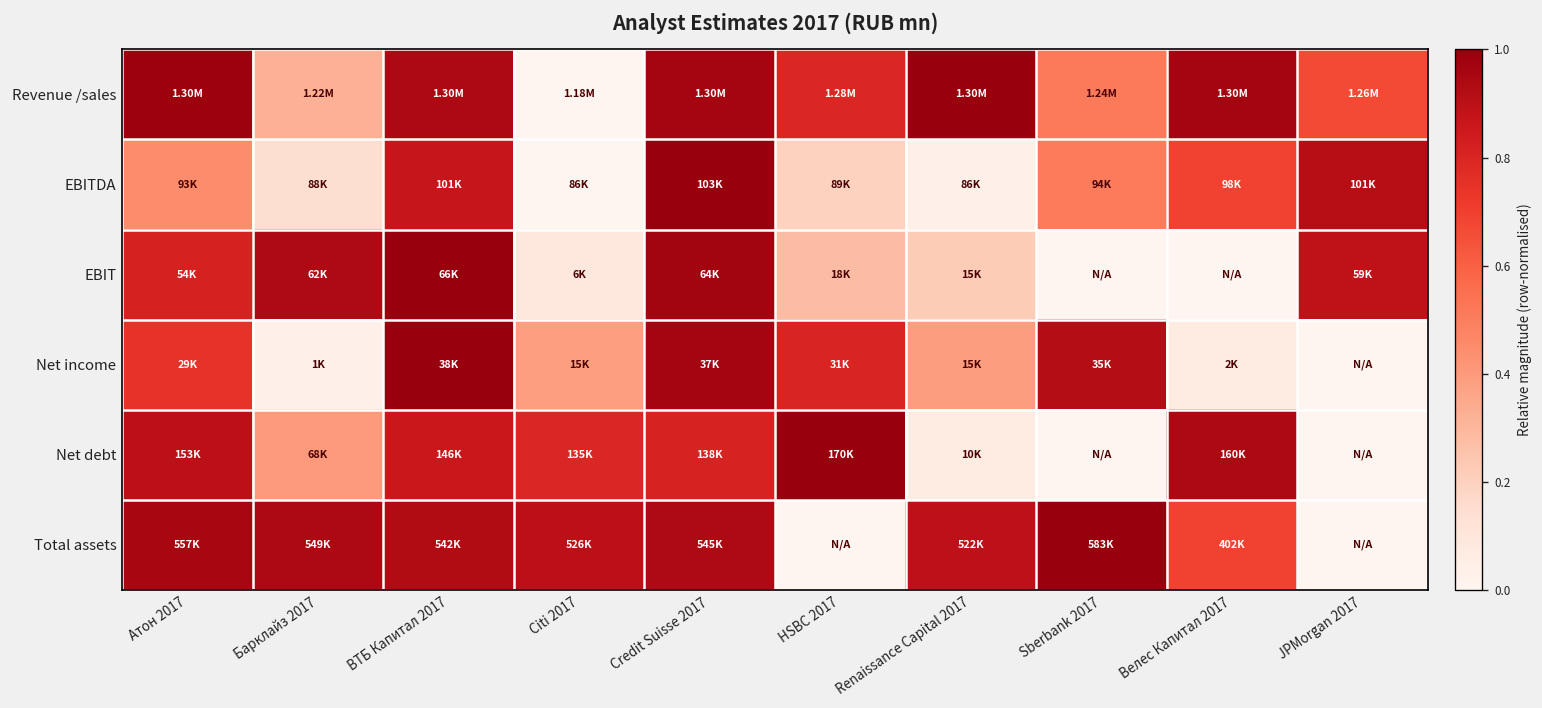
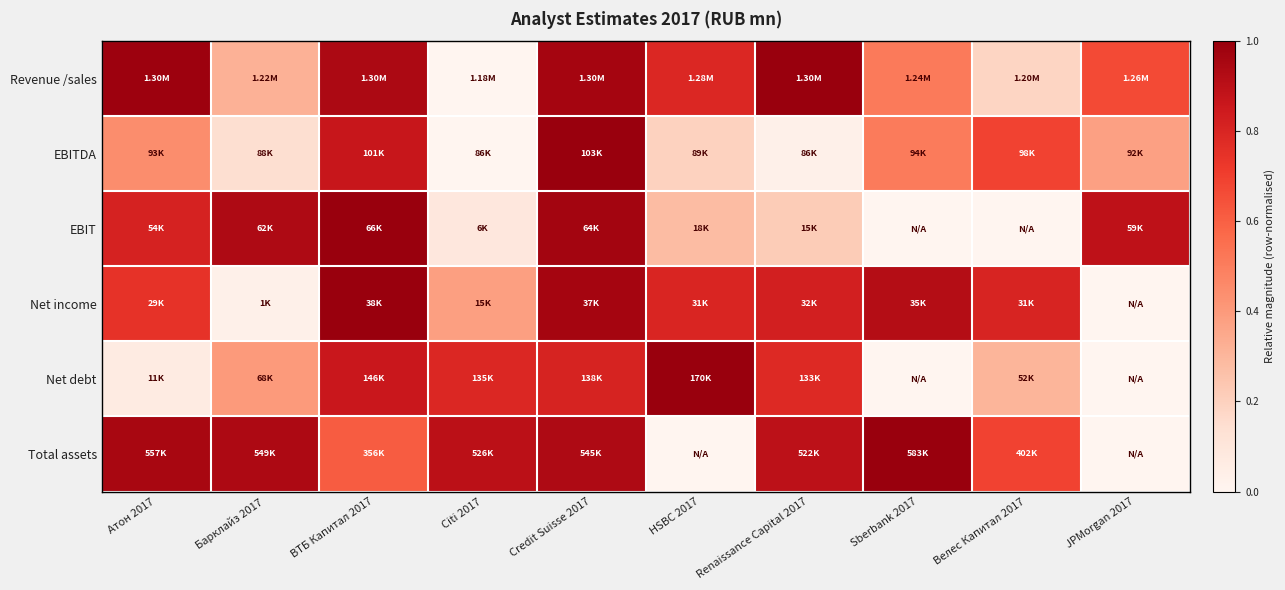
  {
    "Revenue /sales": {
      "Атон 2017": "1.30M",
      "Барклайз 2017": "1.22M",
      "ВТБ Капитал 2017": "1.30M",
      "Citi 2017": "1.18M",
      "Credit Suisse 2017": "1.30M",
      "HSBC 2017": "1.28M",
      "Renaissance Capital 2017": "1.30M",
      "Sberbank 2017": "1.24M",
-     "Велес Капитал 2017": "1.30M",
+     "Велес Капитал 2017": "1.20M",
      "JPMorgan 2017": "1.26M"
    },
    "EBITDA": {
      "Атон 2017": "93K",
      "Барклайз 2017": "88K",
      "ВТБ Капитал 2017": "101K",
      "Citi 2017": "86K",
      "Credit Suisse 2017": "103K",
      "HSBC 2017": "89K",
      "Renaissance Capital 2017": "86K",
      "Sberbank 2017": "94K",
      "Велес Капитал 2017": "98K",
-     "JPMorgan 2017": "101K"
+     "JPMorgan 2017": "92K"
    },
    "EBIT": {
      "Атон 2017": "54K",
      "Барклайз 2017": "62K",
      "ВТБ Капитал 2017": "66K",
      "Citi 2017": "6K",
      "Credit Suisse 2017": "64K",
      "HSBC 2017": "18K",
      "Renaissance Capital 2017": "15K",
      "JPMorgan 2017": "59K"
    },
    "Net income": {
      "Атон 2017": "29K",
      "Барклайз 2017": "1K",
      "ВТБ Капитал 2017": "38K",
      "Citi 2017": "15K",
      "Credit Suisse 2017": "37K",
      "HSBC 2017": "31K",
-     "Renaissance Capital 2017": "15K",
+     "Renaissance Capital 2017": "32K",
      "Sberbank 2017": "35K",
-     "Велес Капитал 2017": "2K"
+     "Велес Капитал 2017": "31K"
    },
    "Net debt": {
-     "Атон 2017": "153K",
+     "Атон 2017": "11K",
      "Барклайз 2017": "68K",
      "ВТБ Капитал 2017": "146K",
      "Citi 2017": "135K",
      "Credit Suisse 2017": "138K",
      "HSBC 2017": "170K",
-     "Renaissance Capital 2017": "10K",
-     "Велес Капитал 2017": "160K"
+     "Renaissance Capital 2017": "133K",
+     "Велес Капитал 2017": "52K"
    },
    "Total assets": {
      "Атон 2017": "557K",
      "Барклайз 2017": "549K",
-     "ВТБ Капитал 2017": "542K",
+     "ВТБ Капитал 2017": "356K",
      "Citi 2017": "526K",
      "Credit Suisse 2017": "545K",
      "Renaissance Capital 2017": "522K",
      "Sberbank 2017": "583K",
      "Велес Капитал 2017": "402K"
    }
  }
